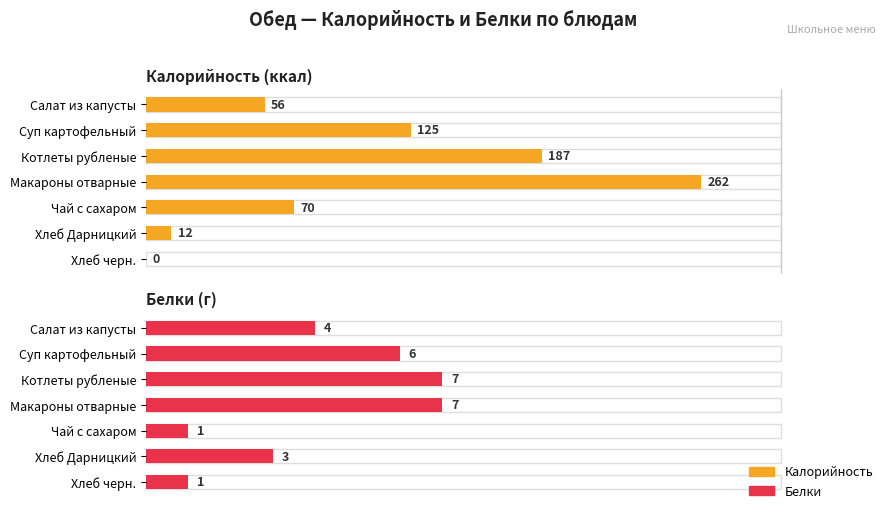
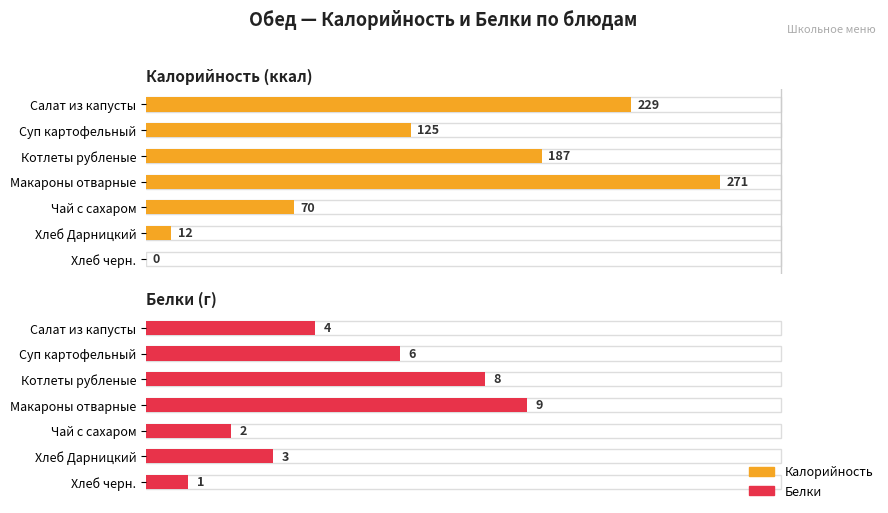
  {
    "Калорийность (ккал)": {
      "Калорийность": {
-       "Салат из капусты": 56,
-       "Макароны отварные": 262,
+       "Салат из капусты": 229,
+       "Макароны отварные": 271,
        "Хлеб черн.": 0
      }
    },
    "Белки (г)": {
      "Белки": {
-       "Котлеты рубленые": 7,
-       "Макароны отварные": 7,
-       "Чай с сахаром": 1
+       "Котлеты рубленые": 8,
+       "Макароны отварные": 9,
+       "Чай с сахаром": 2
      }
    }
  }
